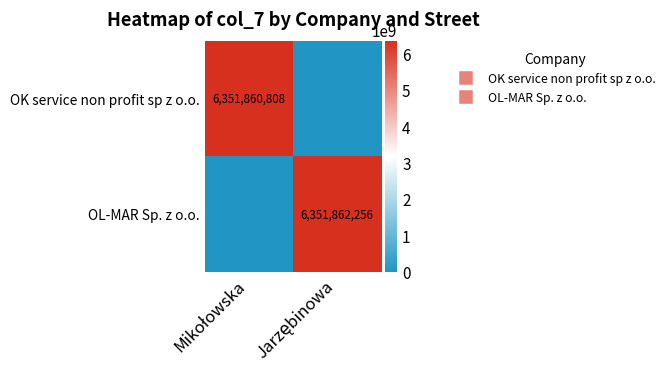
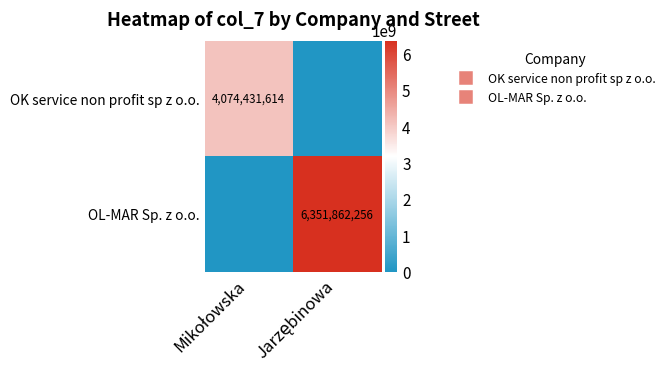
  {
    "OK service non profit sp z o.o.": {
-     "Mikołowska": "6,351,860,808"
+     "Mikołowska": "4,074,431,614"
    },
    "OL-MAR Sp. z o.o.": {
      "Jarzębinowa": "6,351,862,256"
    }
  }
